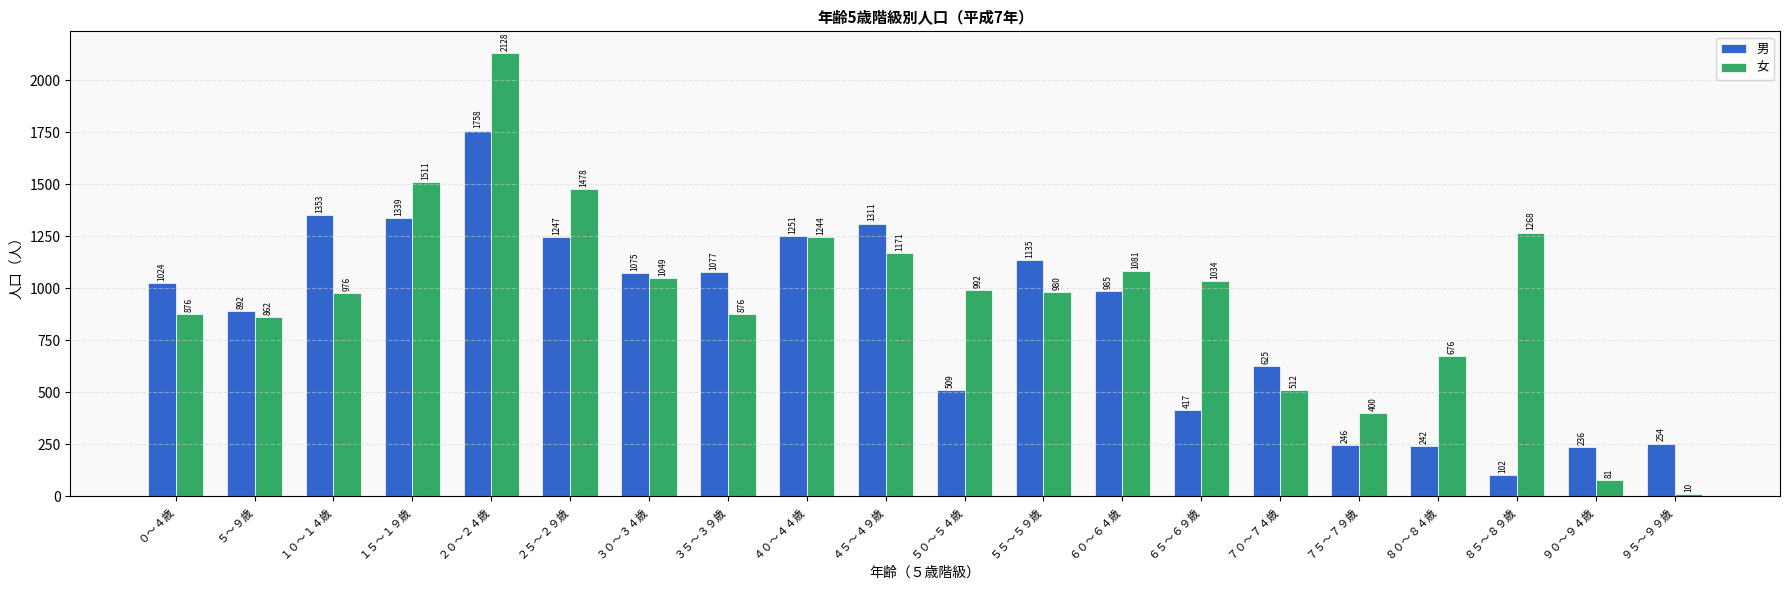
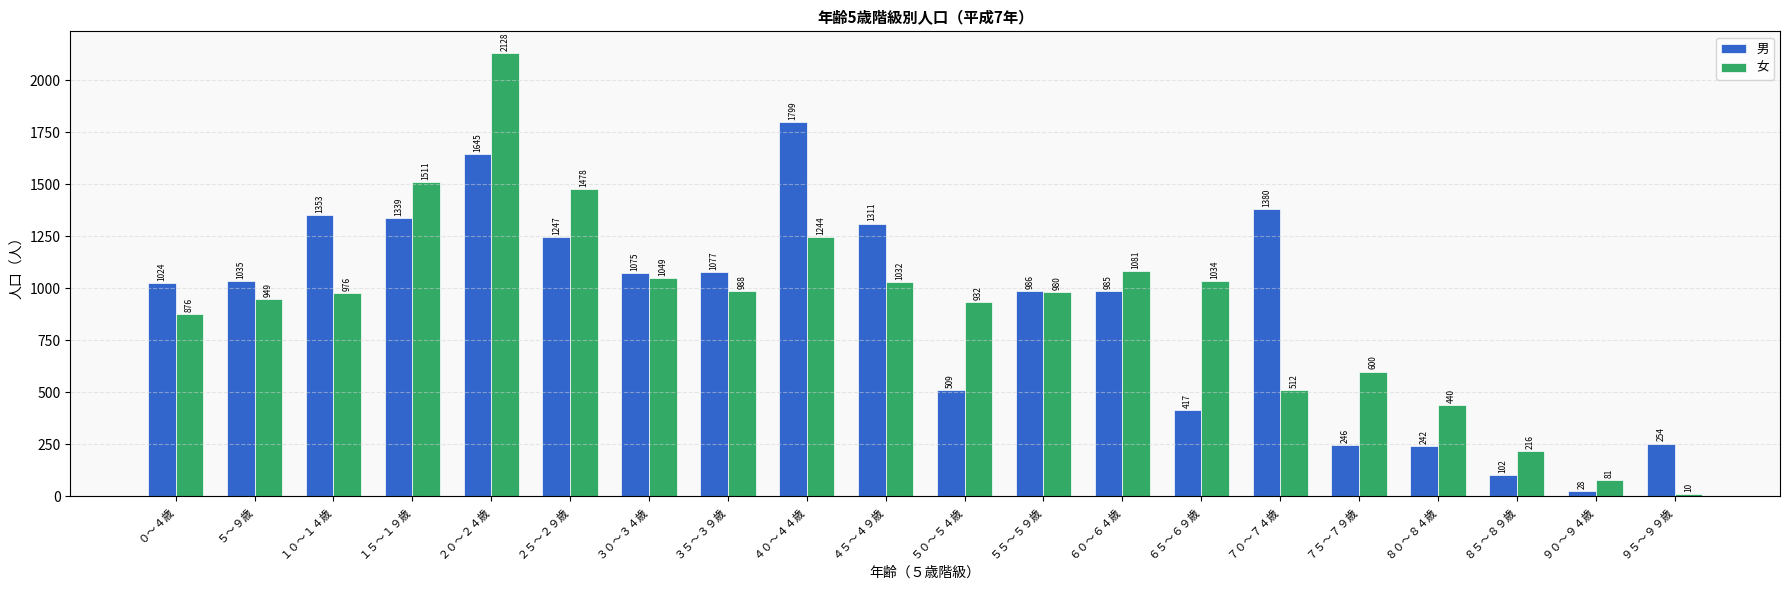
  {
    "男": {
      "０～４歳": 1024,
-     "５～９歳": 892,
+     "５～９歳": 1035,
      "１０～１４歳": 1353,
      "１５～１９歳": 1339,
-     "２０～２４歳": 1758,
+     "２０～２４歳": 1645,
      "２５～２９歳": 1247,
      "３０～３４歳": 1075,
      "３５～３９歳": 1077,
-     "４０～４４歳": 1251,
+     "４０～４４歳": 1799,
      "４５～４９歳": 1311,
      "５０～５４歳": 509,
-     "５５～５９歳": 1135,
+     "５５～５９歳": 986,
      "６０～６４歳": 985,
      "６５～６９歳": 417,
-     "７０～７４歳": 625,
+     "７０～７４歳": 1380,
      "７５～７９歳": 246,
      "８０～８４歳": 242,
      "８５～８９歳": 102,
-     "９０～９４歳": 236,
+     "９０～９４歳": 28,
      "９５～９９歳": 254
    },
    "女": {
      "０～４歳": 876,
-     "５～９歳": 862,
+     "５～９歳": 949,
      "１０～１４歳": 976,
      "１５～１９歳": 1511,
      "２０～２４歳": 2128,
      "２５～２９歳": 1478,
      "３０～３４歳": 1049,
-     "３５～３９歳": 876,
+     "３５～３９歳": 988,
      "４０～４４歳": 1244,
-     "４５～４９歳": 1171,
-     "５０～５４歳": 992,
+     "４５～４９歳": 1032,
+     "５０～５４歳": 932,
      "５５～５９歳": 980,
      "６０～６４歳": 1081,
      "６５～６９歳": 1034,
      "７０～７４歳": 512,
-     "７５～７９歳": 400,
-     "８０～８４歳": 676,
-     "８５～８９歳": 1268,
+     "７５～７９歳": 600,
+     "８０～８４歳": 440,
+     "８５～８９歳": 216,
      "９０～９４歳": 81,
      "９５～９９歳": 10
    }
  }
